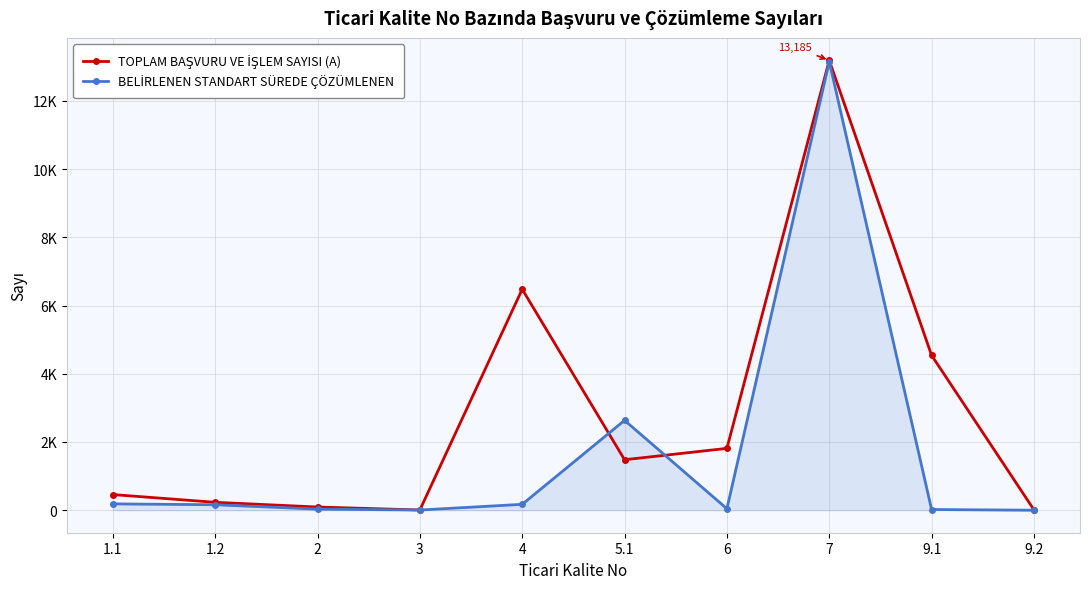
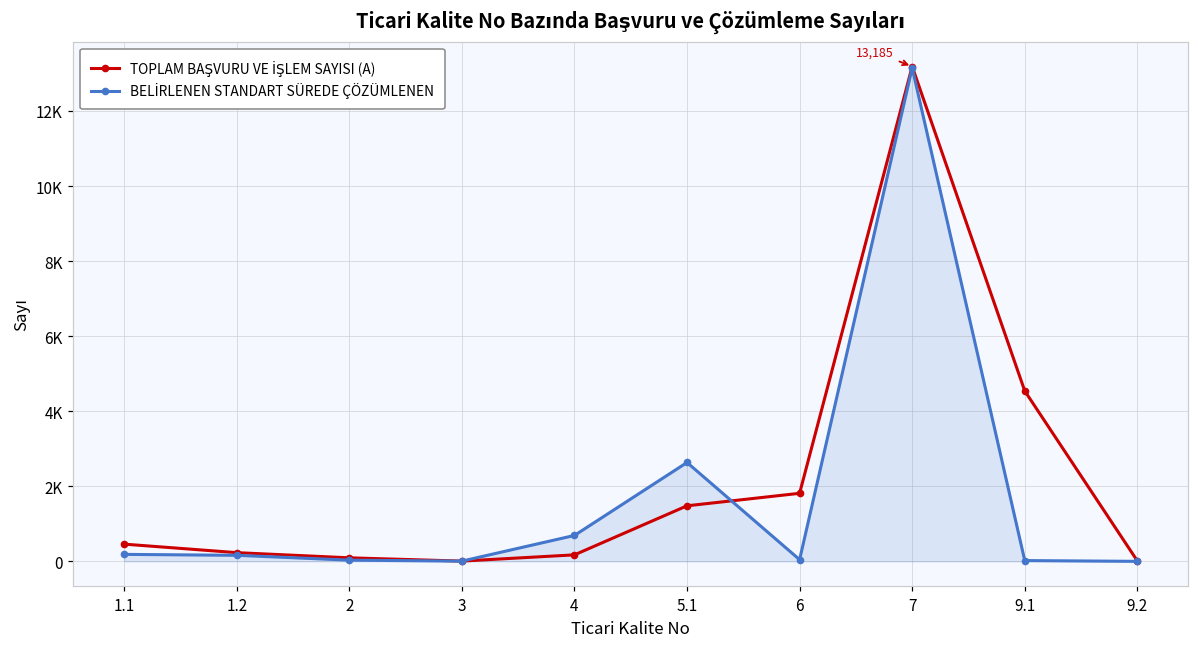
  {
    "TOPLAM BAŞVURU VE İŞLEM SAYISI (A)": {
      "1.1": 500,
-     "4": 6500,
+     "4": 200,
      "5.1": 1500,
      "6": 1800,
      "9.1": 4500
    },
    "BELİRLENEN STANDART SÜREDE ÇÖZÜMLENEN": {
      "1.1": 200,
-     "4": 200,
+     "4": 700,
      "5.1": 2600,
      "6": 0,
      "9.1": 0
    }
  }
